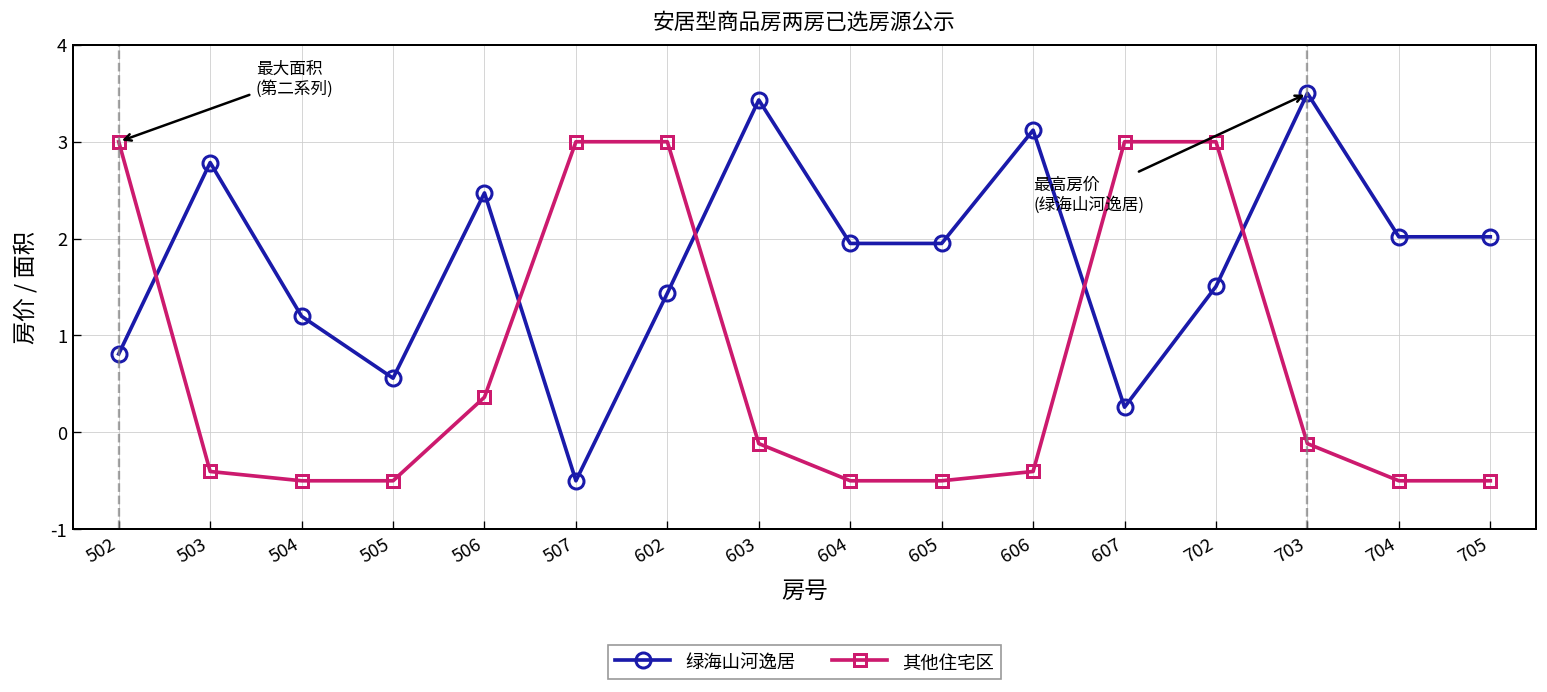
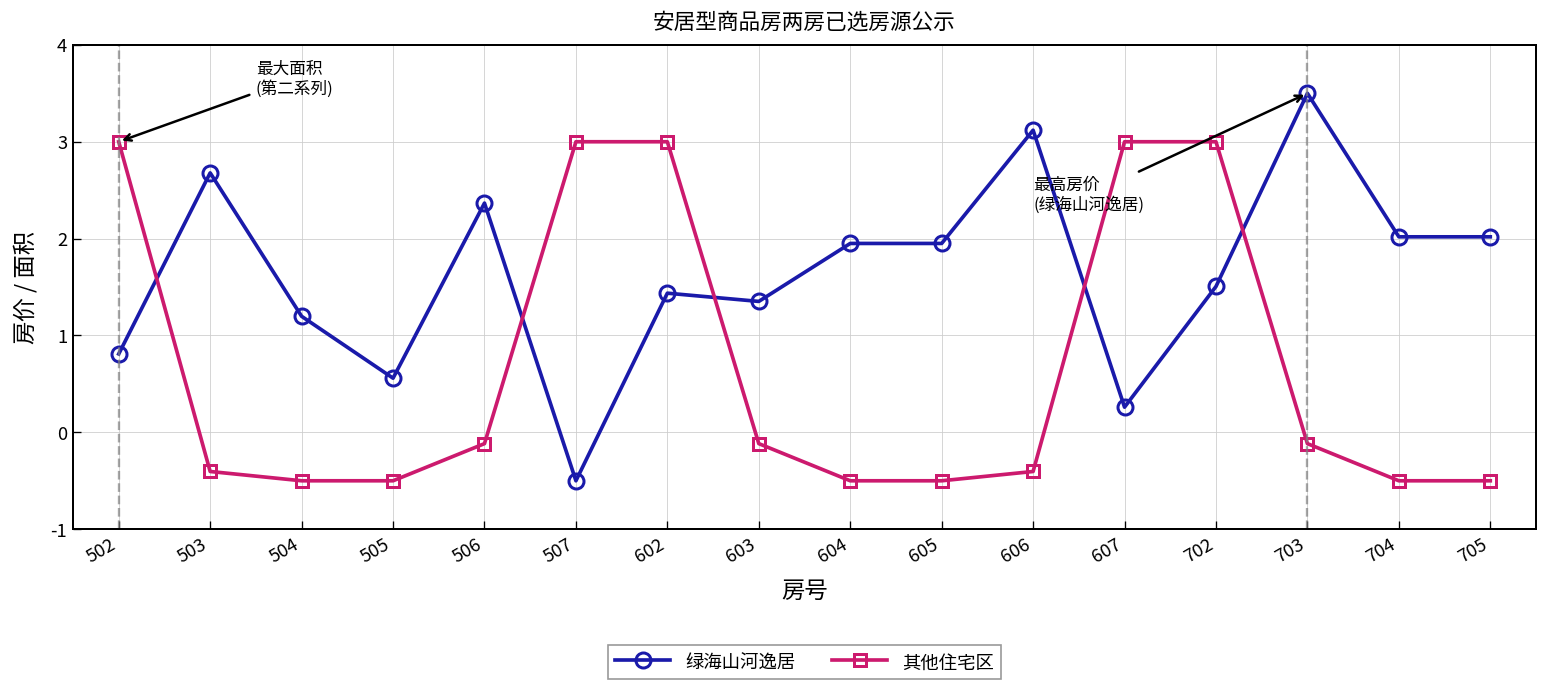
  {
    "绿海山河逸居": {
      "502": 0.8,
-     "503": 2.8,
+     "503": 2.7,
      "504": 1.2,
      "505": 0.6,
-     "506": 2.5,
+     "506": 2.4,
      "507": -0.5,
      "602": 1.4,
-     "603": 3.4,
+     "603": 1.4,
      "604": 2.0,
      "605": 2.0,
      "606": 3.1,
      "607": 0.3,
      "702": 1.5,
      "703": 3.5,
      "704": 2.0,
      "705": 2.0
    },
    "其他住宅区": {
      "502": 3.0,
      "503": -0.4,
      "504": -0.5,
      "505": -0.5,
-     "506": 0.4,
+     "506": -0.1,
      "507": 3.0,
      "602": 3.0,
      "603": -0.1,
      "604": -0.5,
      "605": -0.5,
      "606": -0.4,
      "607": 3.0,
      "702": 3.0,
      "703": -0.1,
      "704": -0.5,
      "705": -0.5
    }
  }
